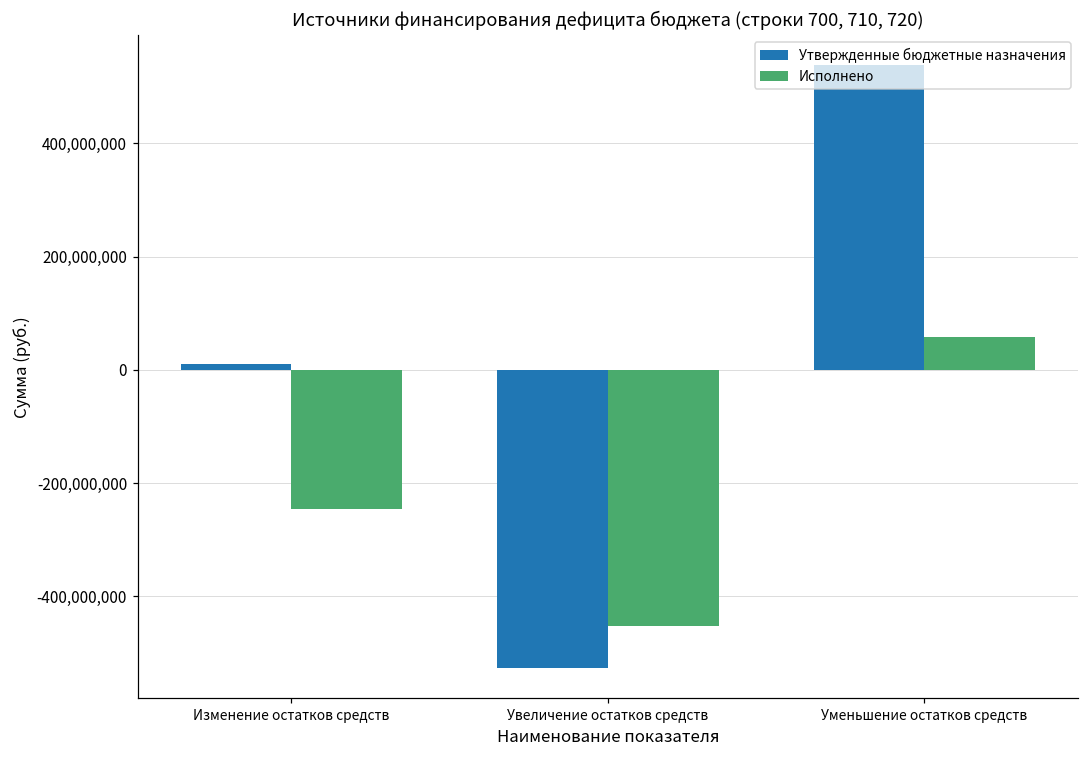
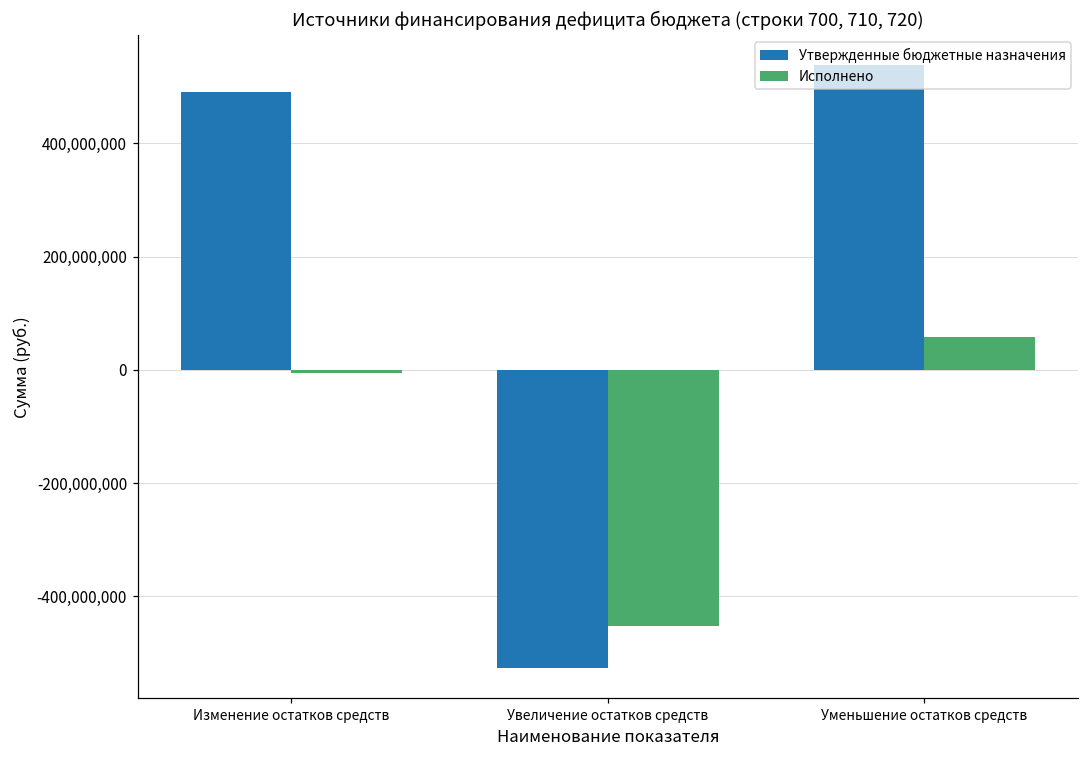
  {
    "Утвержденные бюджетные назначения": {
-     "Изменение остатков средств": "10,000,000",
+     "Изменение остатков средств": "490,000,000",
      "Увеличение остатков средств": "-530,000,000"
    },
    "Исполнено": {
-     "Изменение остатков средств": "-250,000,000",
+     "Изменение остатков средств": "-10,000,000",
      "Увеличение остатков средств": "-450,000,000",
      "Уменьшение остатков средств": "60,000,000"
    }
  }
